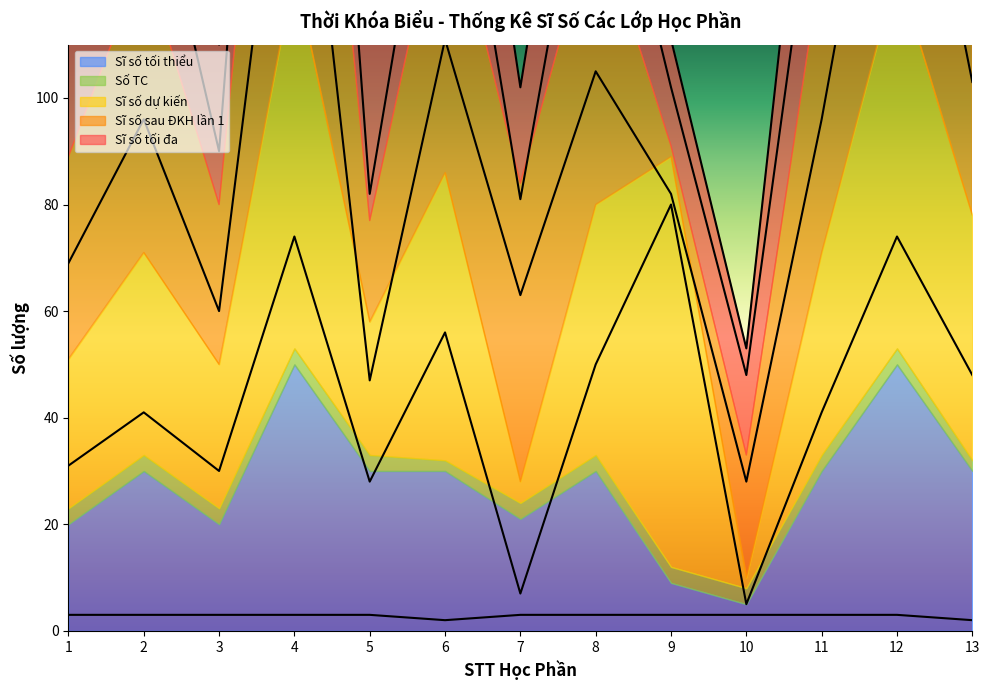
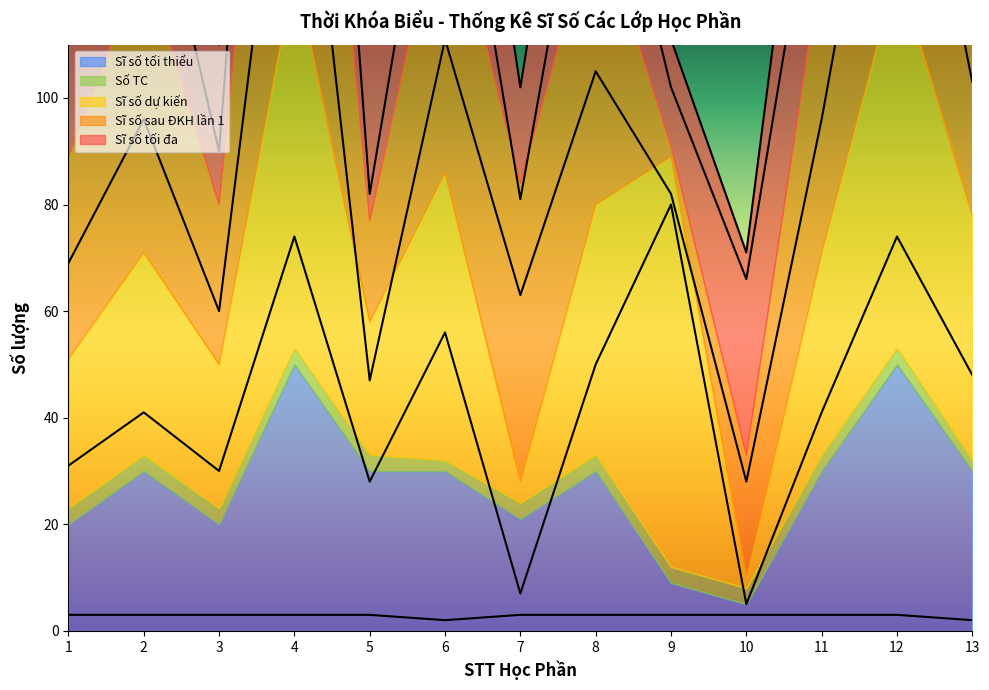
  {
    "Sĩ số tối thiểu": {
      "1": 20,
      "2": 30,
      "3": 20,
      "4": 50,
      "5": 30,
      "6": 30,
      "7": 21,
      "8": 30,
      "9": 9,
      "11": 30,
      "12": 50,
      "13": 30
    },
    "Số TC": {
      "1": 3,
      "2": 3,
      "3": 3,
      "4": 3,
      "5": 3,
      "6": 2,
      "7": 3,
      "8": 3,
      "9": 3,
      "10": 3,
      "11": 3,
      "12": 3,
      "13": 2
    },
    "Sĩ số dự kiến": {
      "1": 28,
      "2": 38,
      "3": 27,
      "5": 25,
      "6": 54,
      "7": 4,
      "8": 47,
      "9": 77,
      "10": 2,
      "11": 38,
      "13": 46
    },
    "Sĩ số sau ĐKH lần 1": {
      "1": 38,
      "3": 30,
      "5": 19,
      "7": 56,
      "9": 2,
      "10": 23
    },
    "Sĩ số tối đa": {
      "3": 30,
      "7": 18,
-     "10": 20
+     "10": 38
    }
  }
